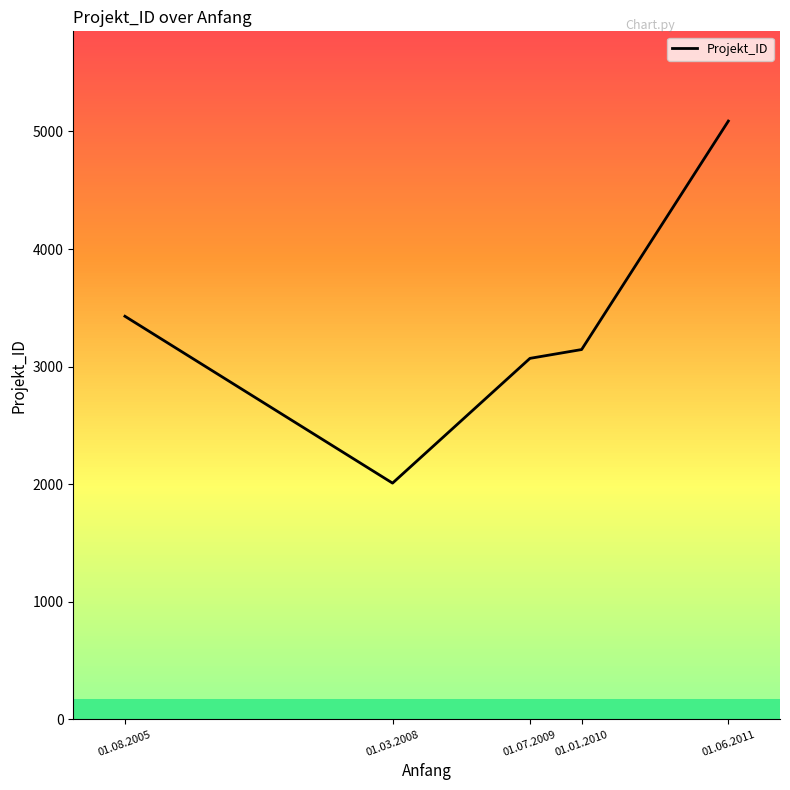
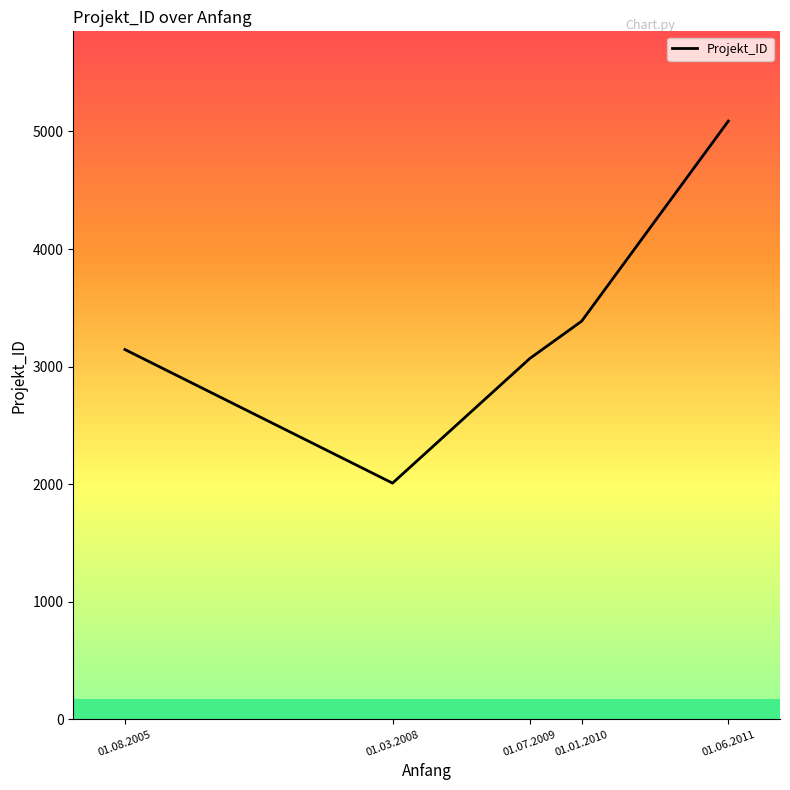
  {
    "Projekt_ID": {
-     "01.08.2005": 3430,
+     "01.08.2005": 3150,
      "01.03.2008": 2010,
      "01.07.2009": 3070,
-     "01.01.2010": 3150,
+     "01.01.2010": 3390,
      "01.06.2011": 5090
    }
  }
